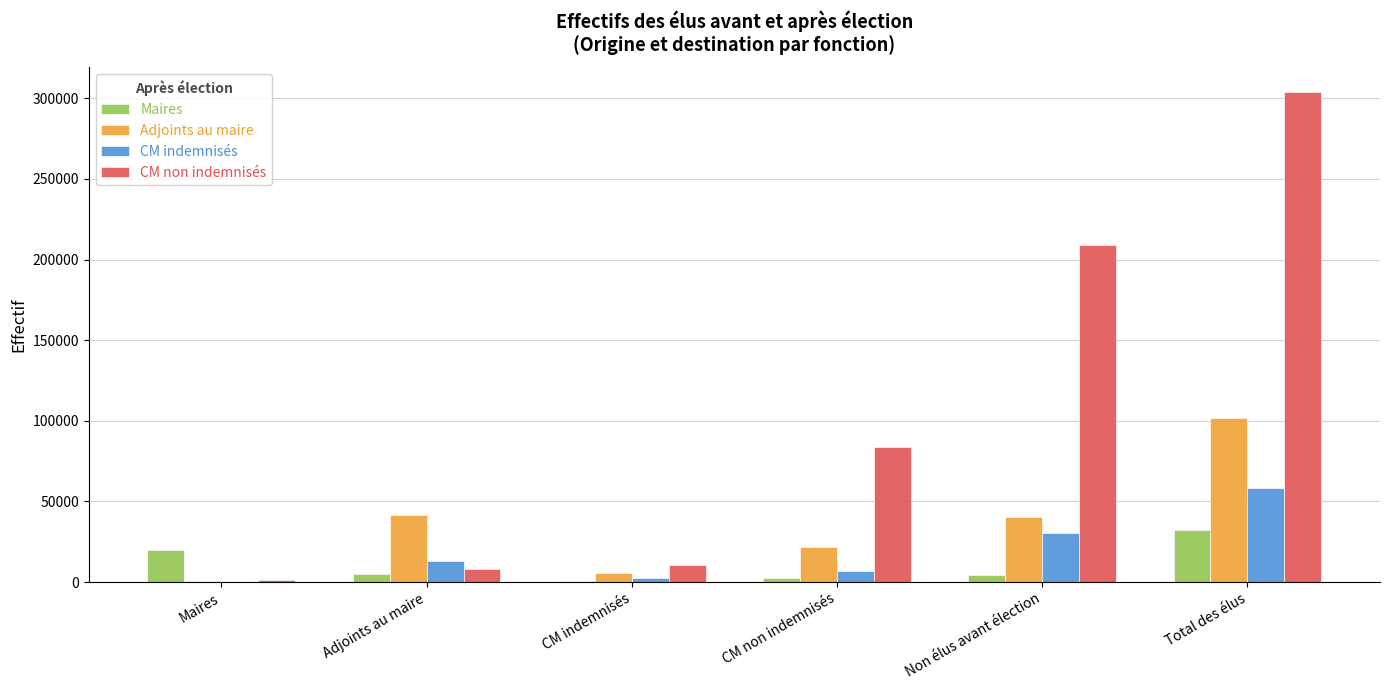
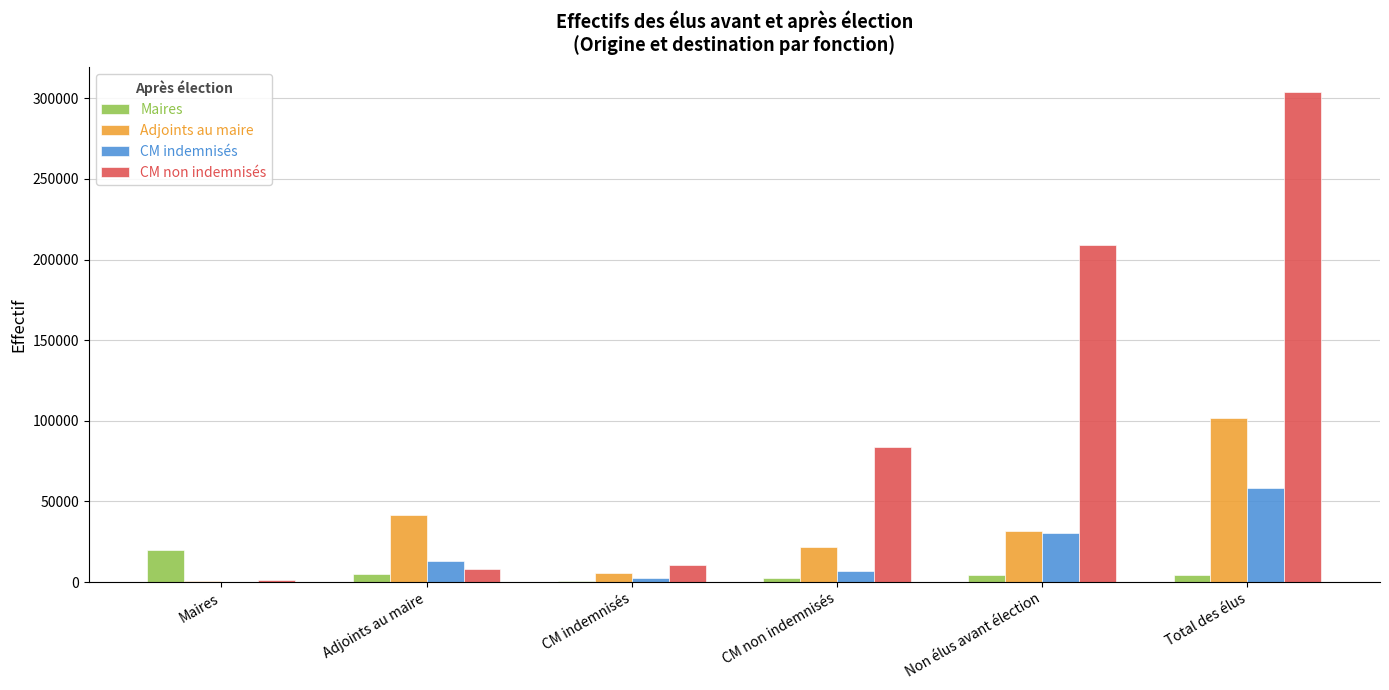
  {
    "Maires": {
      "Maires": 20000,
      "Adjoints au maire": 5000,
      "CM non indemnisés": 3000,
      "Non élus avant élection": 4000,
-     "Total des élus": 32000
+     "Total des élus": 4000
    },
    "Adjoints au maire": {
      "Adjoints au maire": 41000,
      "CM indemnisés": 6000,
      "CM non indemnisés": 22000,
-     "Non élus avant élection": 40000,
+     "Non élus avant élection": 32000,
      "Total des élus": 102000
    },
    "CM indemnisés": {
      "Adjoints au maire": 13000,
      "CM indemnisés": 3000,
      "CM non indemnisés": 7000,
      "Non élus avant élection": 30000,
      "Total des élus": 58000
    },
    "CM non indemnisés": {
      "Adjoints au maire": 8000,
      "CM indemnisés": 11000,
      "CM non indemnisés": 84000,
      "Non élus avant élection": 209000,
      "Total des élus": 304000
    }
  }
